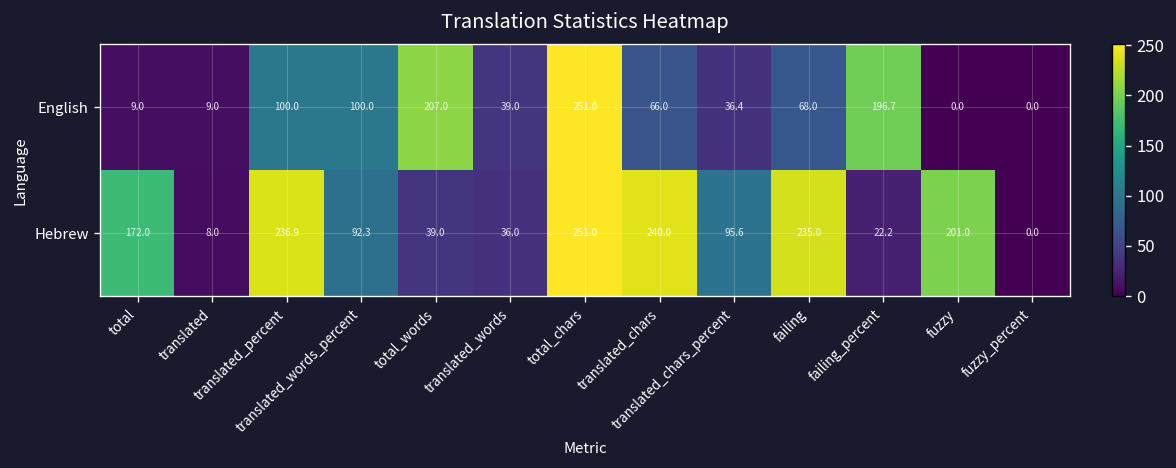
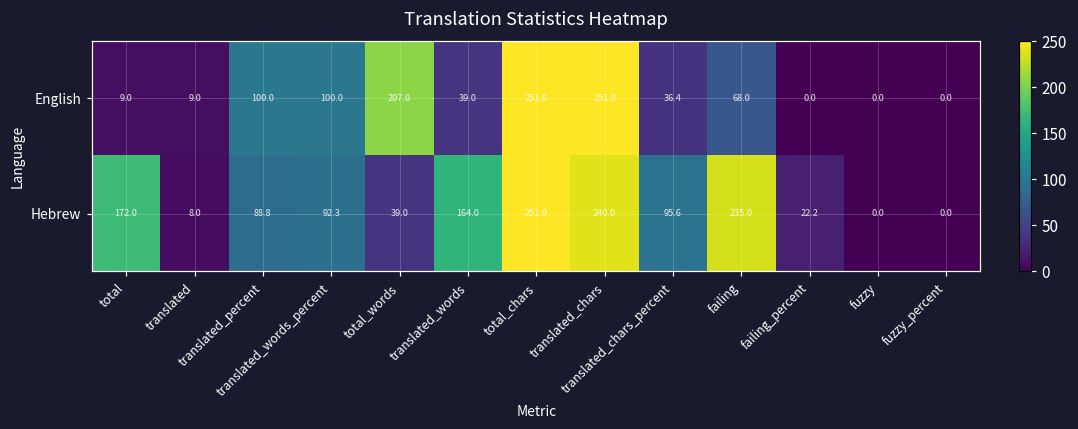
  {
    "English": {
      "total": 9.0,
      "translated": 9.0,
      "translated_percent": 100.0,
      "translated_words_percent": 100.0,
      "total_words": 207.0,
      "translated_words": 39.0,
      "total_chars": 251.0,
-     "translated_chars": 66.0,
+     "translated_chars": 251.0,
      "translated_chars_percent": 36.4,
      "failing": 68.0,
-     "failing_percent": 196.7,
+     "failing_percent": 0.0,
      "fuzzy": 0.0,
      "fuzzy_percent": 0.0
    },
    "Hebrew": {
      "total": 172.0,
      "translated": 8.0,
-     "translated_percent": 236.9,
+     "translated_percent": 88.8,
      "translated_words_percent": 92.3,
      "total_words": 39.0,
-     "translated_words": 36.0,
+     "translated_words": 164.0,
      "total_chars": 251.0,
      "translated_chars": 240.0,
      "translated_chars_percent": 95.6,
      "failing": 235.0,
      "failing_percent": 22.2,
-     "fuzzy": 201.0,
+     "fuzzy": 0.0,
      "fuzzy_percent": 0.0
    }
  }
